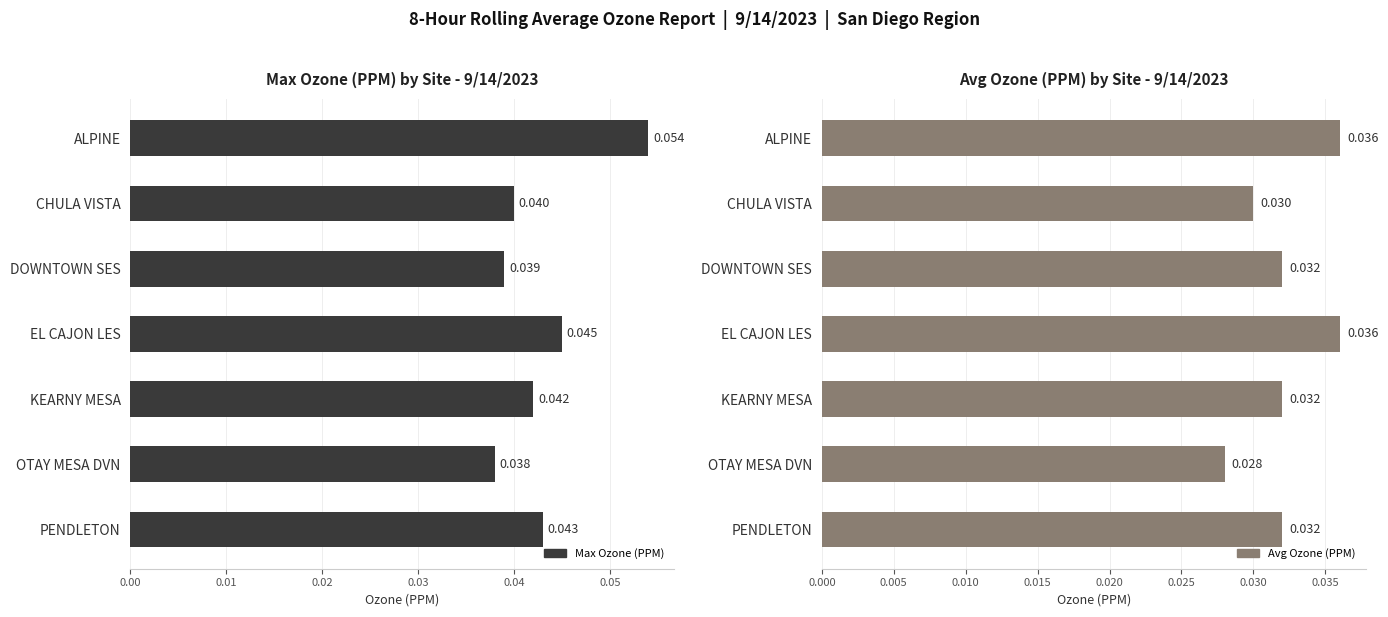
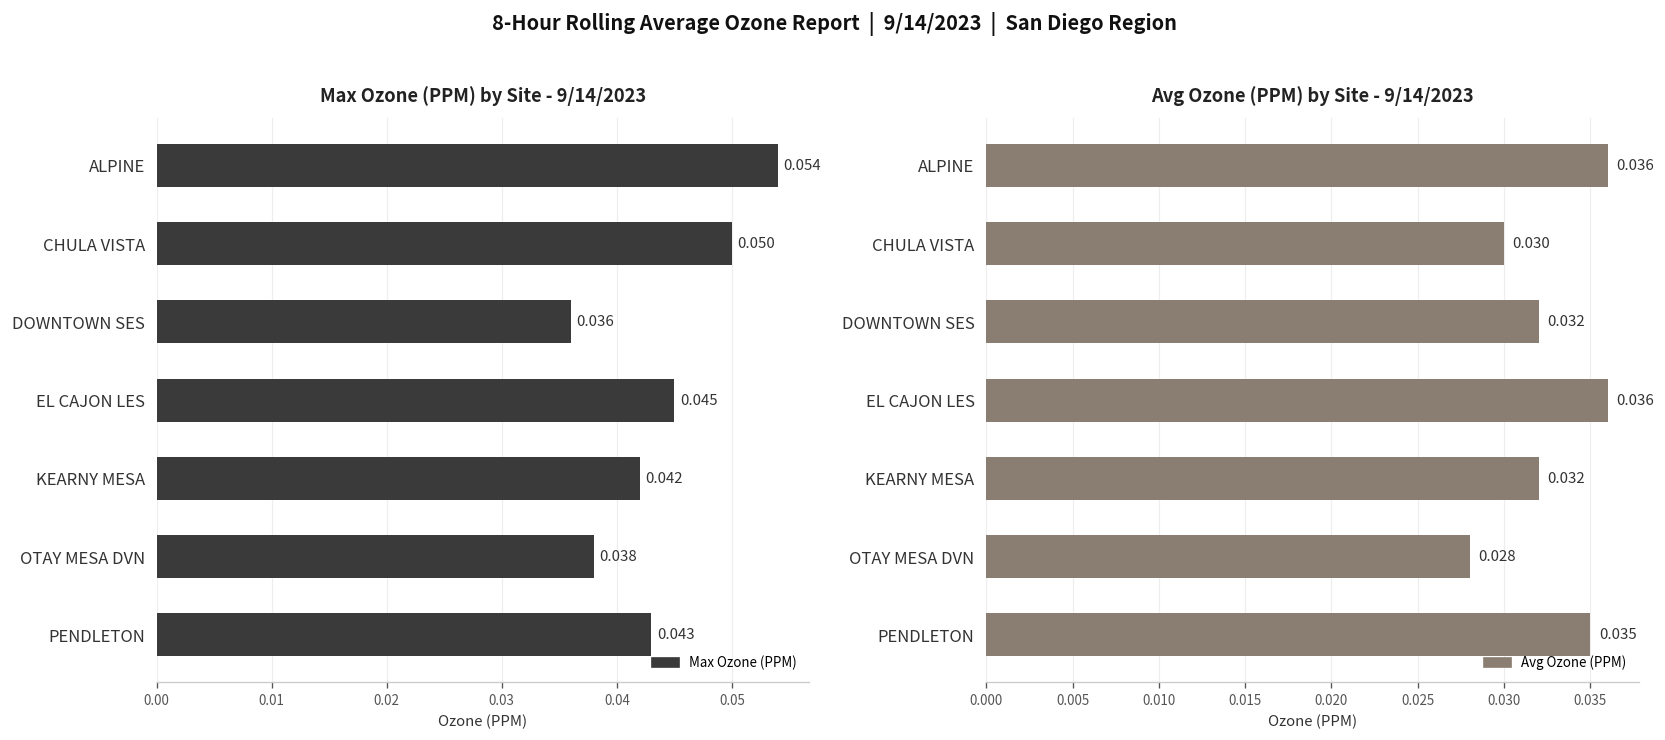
  {
    "Max Ozone (PPM) by Site - 9/14/2023": {
      "ALPINE": 0.054,
-     "CHULA VISTA": 0.040,
-     "DOWNTOWN SES": 0.039,
+     "CHULA VISTA": 0.050,
+     "DOWNTOWN SES": 0.036,
      "EL CAJON LES": 0.045,
      "KEARNY MESA": 0.042,
      "OTAY MESA DVN": 0.038,
      "PENDLETON": 0.043
    },
    "Avg Ozone (PPM) by Site - 9/14/2023": {
      "ALPINE": 0.036,
      "CHULA VISTA": 0.030,
      "DOWNTOWN SES": 0.032,
      "EL CAJON LES": 0.036,
      "KEARNY MESA": 0.032,
      "OTAY MESA DVN": 0.028,
-     "PENDLETON": 0.032
+     "PENDLETON": 0.035
    }
  }
